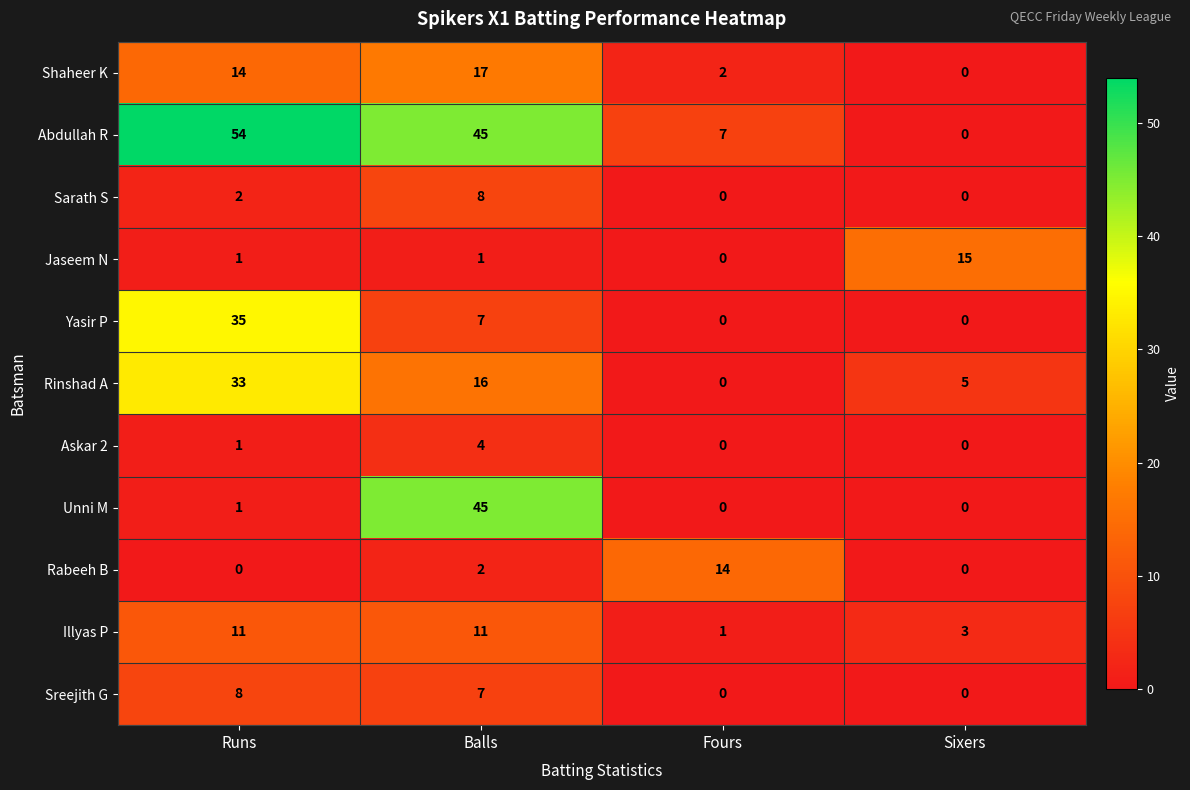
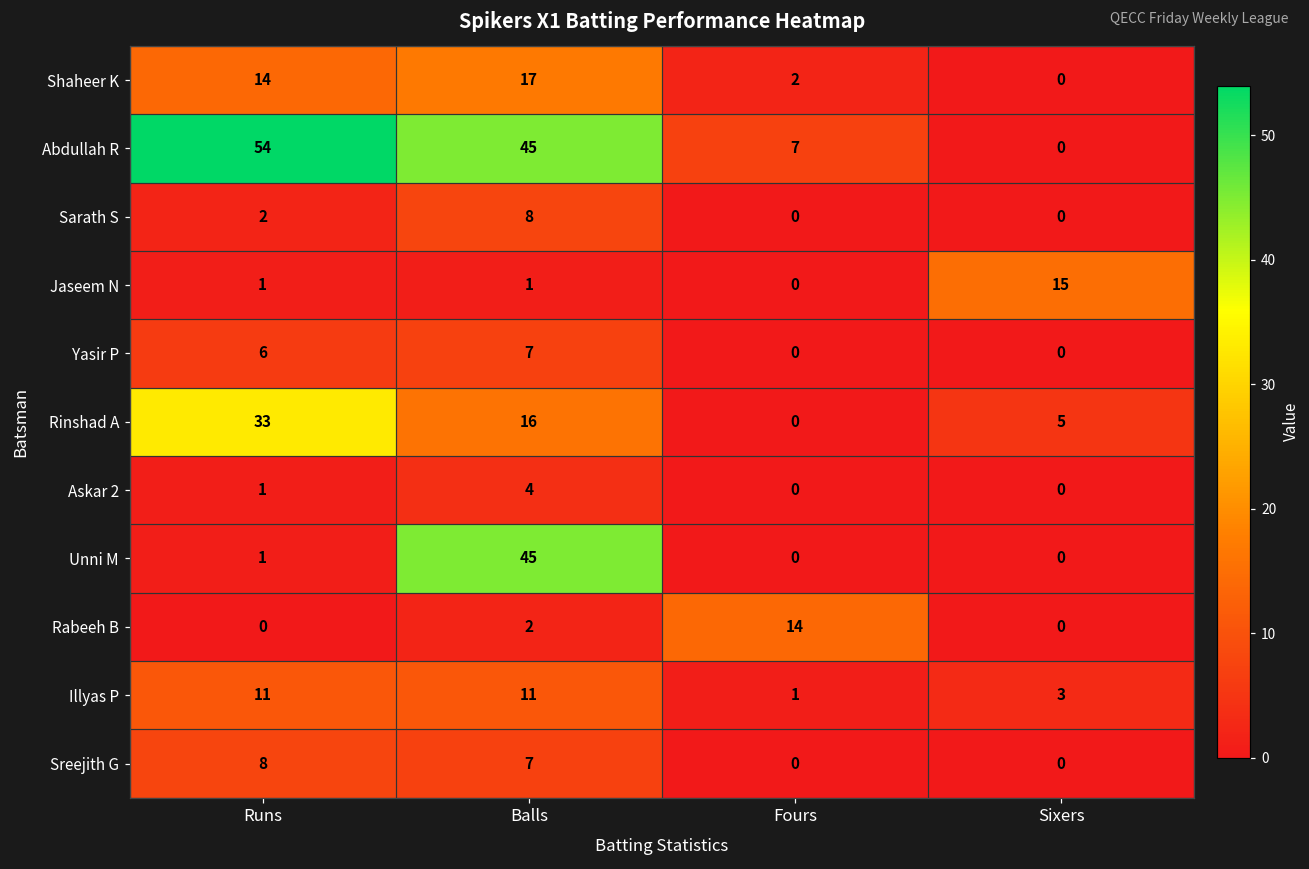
  {
    "Shaheer K": {
      "Runs": 14,
      "Balls": 17,
      "Fours": 2,
      "Sixers": 0
    },
    "Abdullah R": {
      "Runs": 54,
      "Balls": 45,
      "Fours": 7,
      "Sixers": 0
    },
    "Sarath S": {
      "Runs": 2,
      "Balls": 8,
      "Fours": 0,
      "Sixers": 0
    },
    "Jaseem N": {
      "Runs": 1,
      "Balls": 1,
      "Fours": 0,
      "Sixers": 15
    },
    "Yasir P": {
-     "Runs": 35,
+     "Runs": 6,
      "Balls": 7,
      "Fours": 0,
      "Sixers": 0
    },
    "Rinshad A": {
      "Runs": 33,
      "Balls": 16,
      "Fours": 0,
      "Sixers": 5
    },
    "Askar 2": {
      "Runs": 1,
      "Balls": 4,
      "Fours": 0,
      "Sixers": 0
    },
    "Unni M": {
      "Runs": 1,
      "Balls": 45,
      "Fours": 0,
      "Sixers": 0
    },
    "Rabeeh B": {
      "Runs": 0,
      "Balls": 2,
      "Fours": 14,
      "Sixers": 0
    },
    "Illyas P": {
      "Runs": 11,
      "Balls": 11,
      "Fours": 1,
      "Sixers": 3
    },
    "Sreejith G": {
      "Runs": 8,
      "Balls": 7,
      "Fours": 0,
      "Sixers": 0
    }
  }
